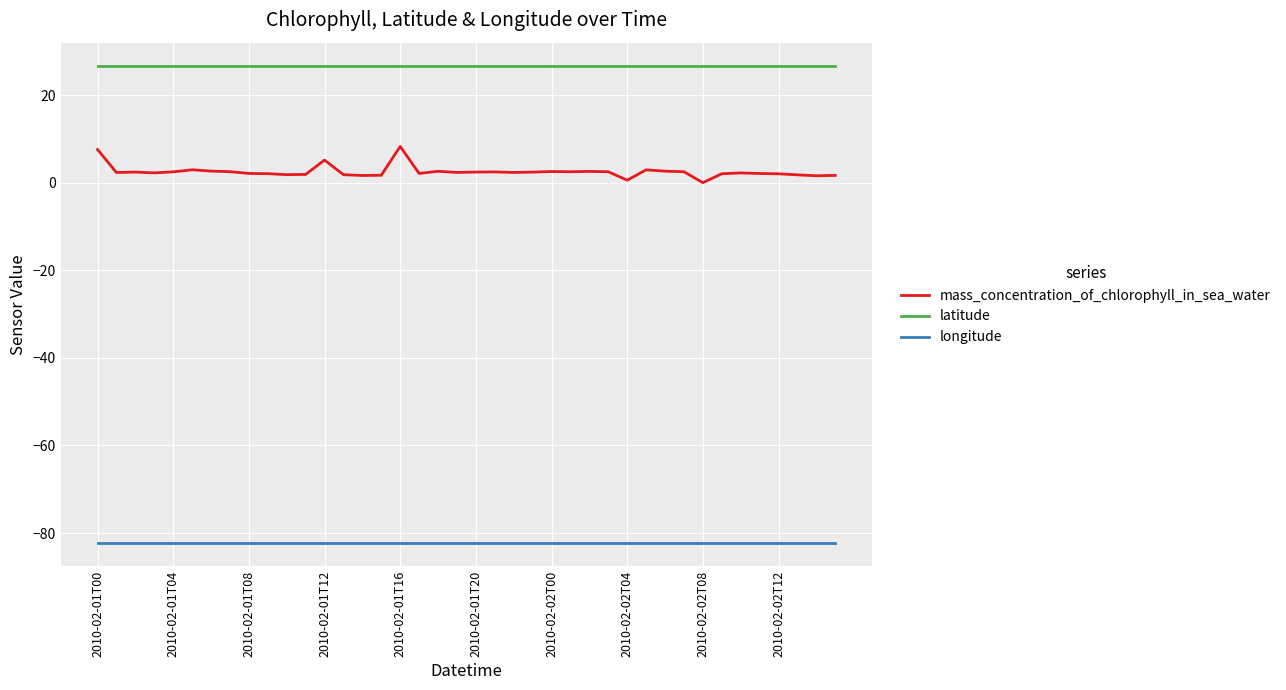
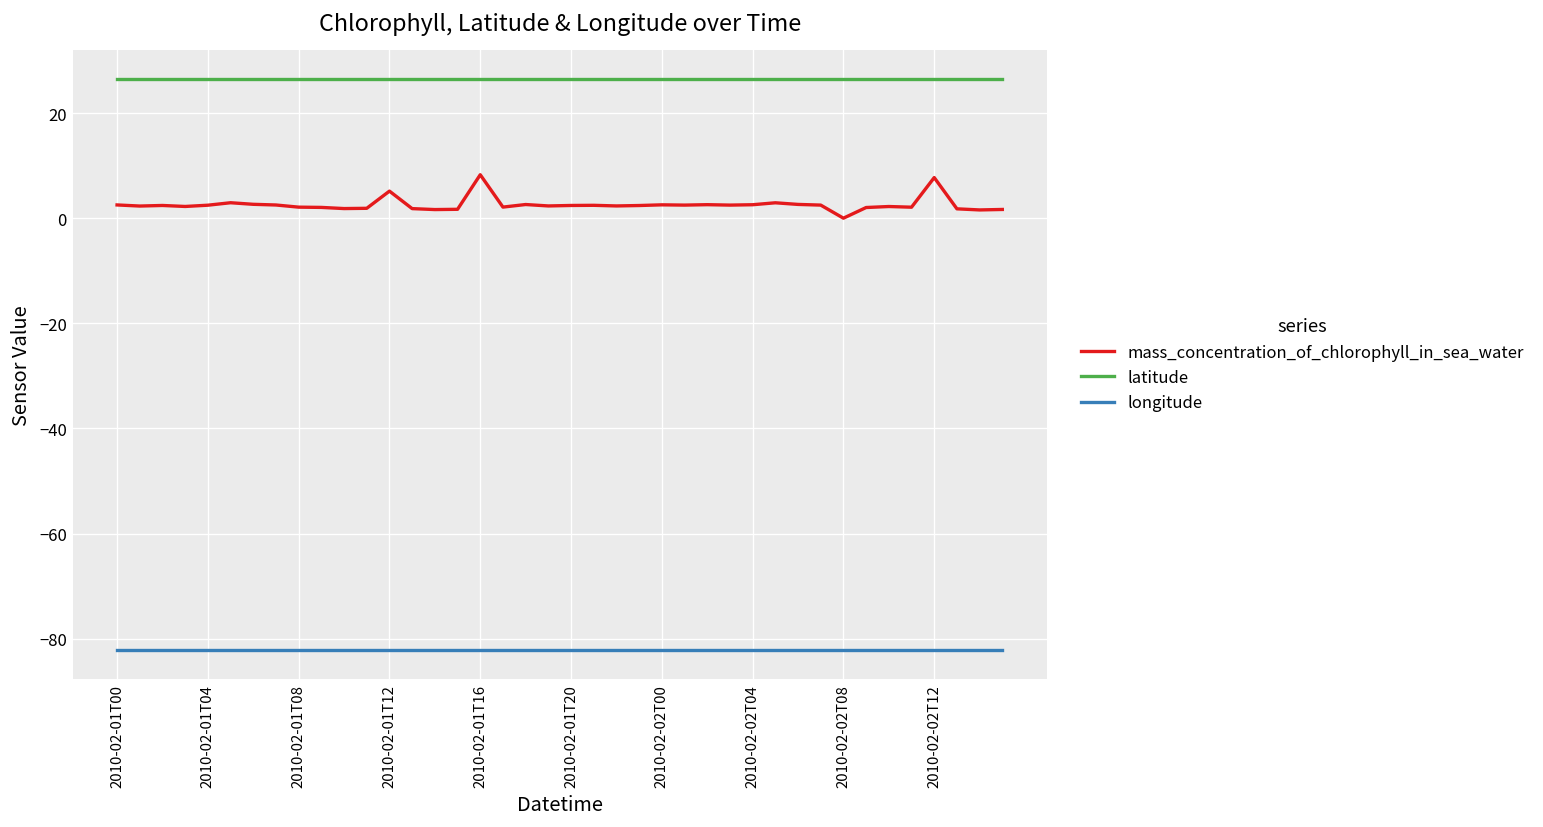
  {
    "mass_concentration_of_chlorophyll_in_sea_water": {
-     "2010-02-01T00": 8,
+     "2010-02-01T00": 3,
      "2010-02-01T04": 2,
      "2010-02-01T08": 2,
      "2010-02-01T12": 5,
      "2010-02-01T16": 8,
      "2010-02-01T20": 2,
      "2010-02-02T00": 3,
-     "2010-02-02T04": 1,
+     "2010-02-02T04": 3,
      "2010-02-02T08": 0,
-     "2010-02-02T12": 2
+     "2010-02-02T12": 8
    },
    "latitude": {
      "2010-02-01T00": 27,
      "2010-02-01T04": 27,
      "2010-02-01T08": 27,
      "2010-02-01T12": 27,
      "2010-02-01T16": 27,
      "2010-02-01T20": 27,
      "2010-02-02T00": 27,
      "2010-02-02T04": 27,
      "2010-02-02T08": 27,
      "2010-02-02T12": 27
    },
    "longitude": {
      "2010-02-01T00": -82,
      "2010-02-01T04": -82,
      "2010-02-01T08": -82,
      "2010-02-01T12": -82,
      "2010-02-01T16": -82,
      "2010-02-01T20": -82,
      "2010-02-02T00": -82,
      "2010-02-02T04": -82,
      "2010-02-02T08": -82,
      "2010-02-02T12": -82
    }
  }
